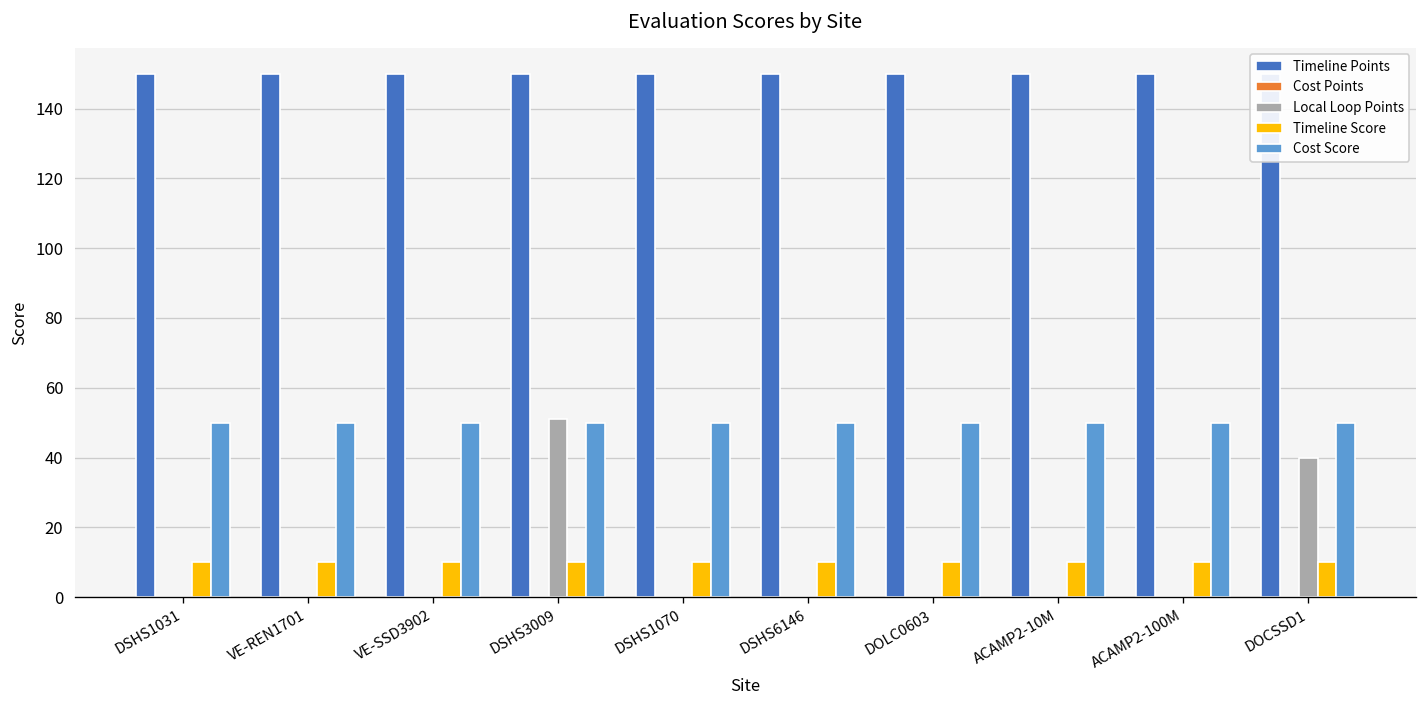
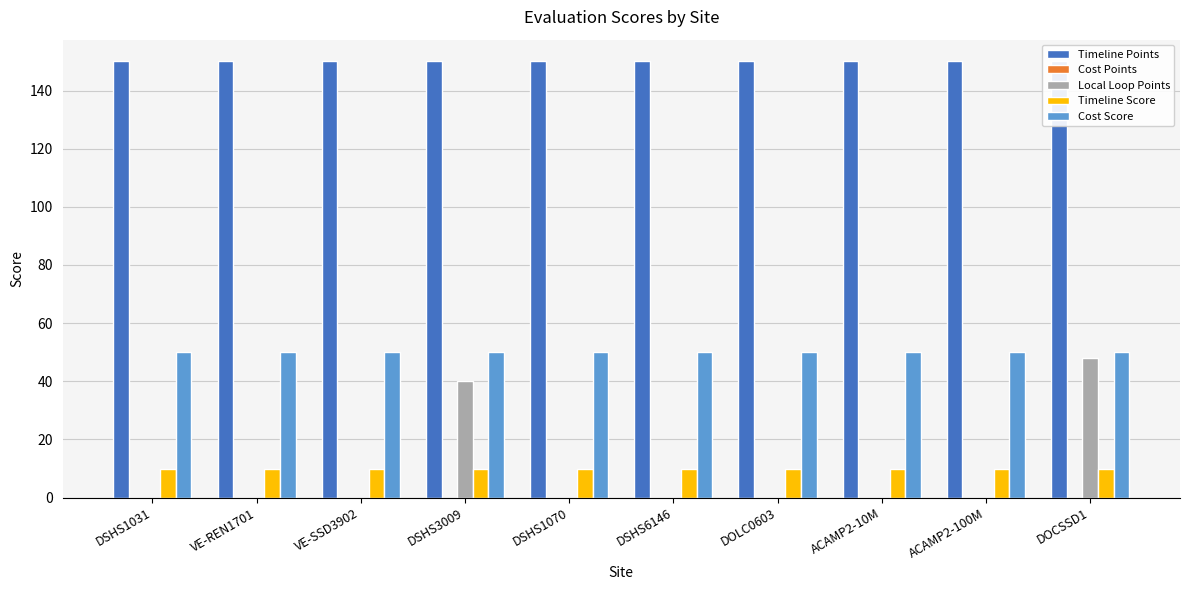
  {
    "Cost Points": {
      "DSHS1031": 0,
      "VE-REN1701": 0,
      "VE-SSD3902": 0,
      "DSHS3009": 0,
      "DSHS1070": 0,
      "DSHS6146": 0,
      "DOLC0603": 0,
      "ACAMP2-10M": 0,
      "ACAMP2-100M": 0,
      "DOCSSD1": 0
    },
    "Local Loop Points": {
      "DSHS1031": 0,
      "VE-REN1701": 0,
      "VE-SSD3902": 0,
-     "DSHS3009": 51,
+     "DSHS3009": 40,
      "DSHS1070": 0,
      "DSHS6146": 0,
      "DOLC0603": 0,
      "ACAMP2-10M": 0,
      "ACAMP2-100M": 0,
-     "DOCSSD1": 40
+     "DOCSSD1": 48
    },
    "Timeline Score": {
      "DSHS1031": 10,
      "VE-REN1701": 10,
      "VE-SSD3902": 10,
      "DSHS3009": 10,
      "DSHS1070": 10,
      "DSHS6146": 10,
      "DOLC0603": 10,
      "ACAMP2-10M": 10,
      "ACAMP2-100M": 10,
      "DOCSSD1": 10
    }
  }
